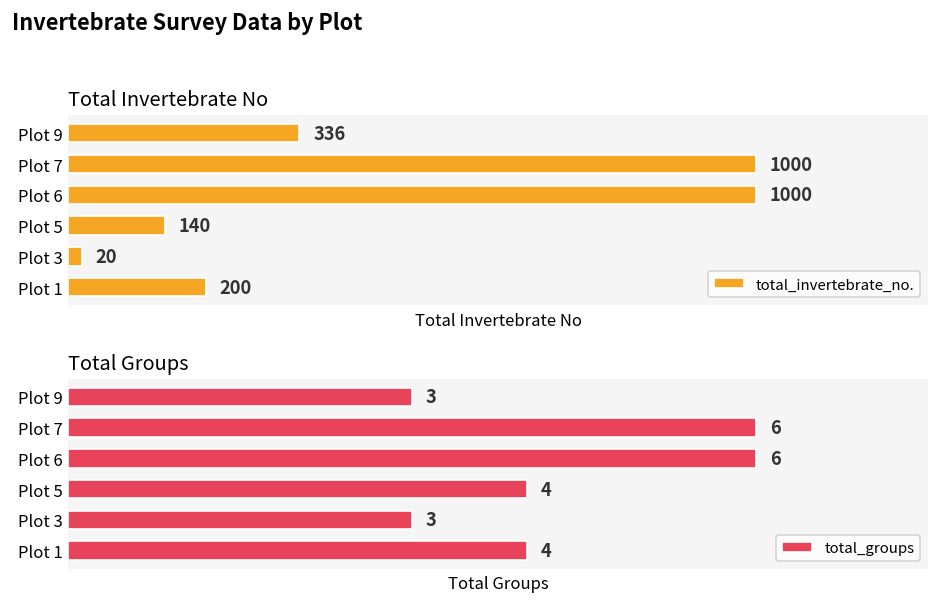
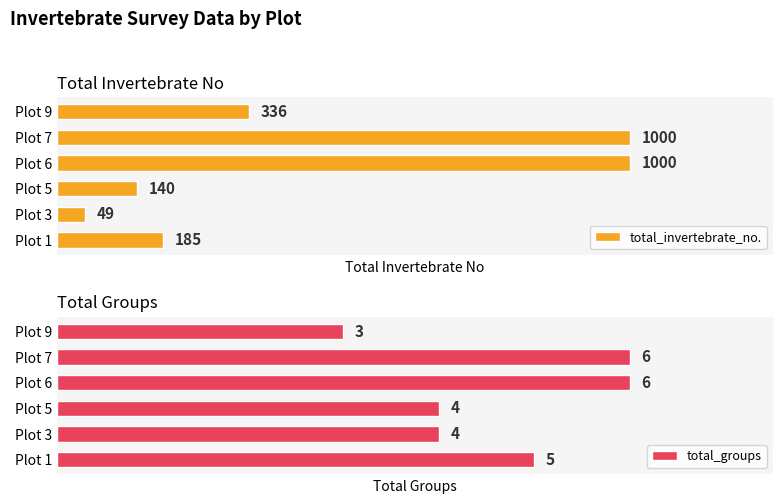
  {
    "Total Invertebrate No": {
      "Plot 9": 336,
      "Plot 7": 1000,
      "Plot 6": 1000,
      "Plot 5": 140,
-     "Plot 3": 20,
-     "Plot 1": 200
+     "Plot 3": 49,
+     "Plot 1": 185
    },
    "Total Groups": {
      "Plot 9": 3,
      "Plot 7": 6,
      "Plot 6": 6,
      "Plot 5": 4,
-     "Plot 3": 3,
-     "Plot 1": 4
+     "Plot 3": 4,
+     "Plot 1": 5
    }
  }
